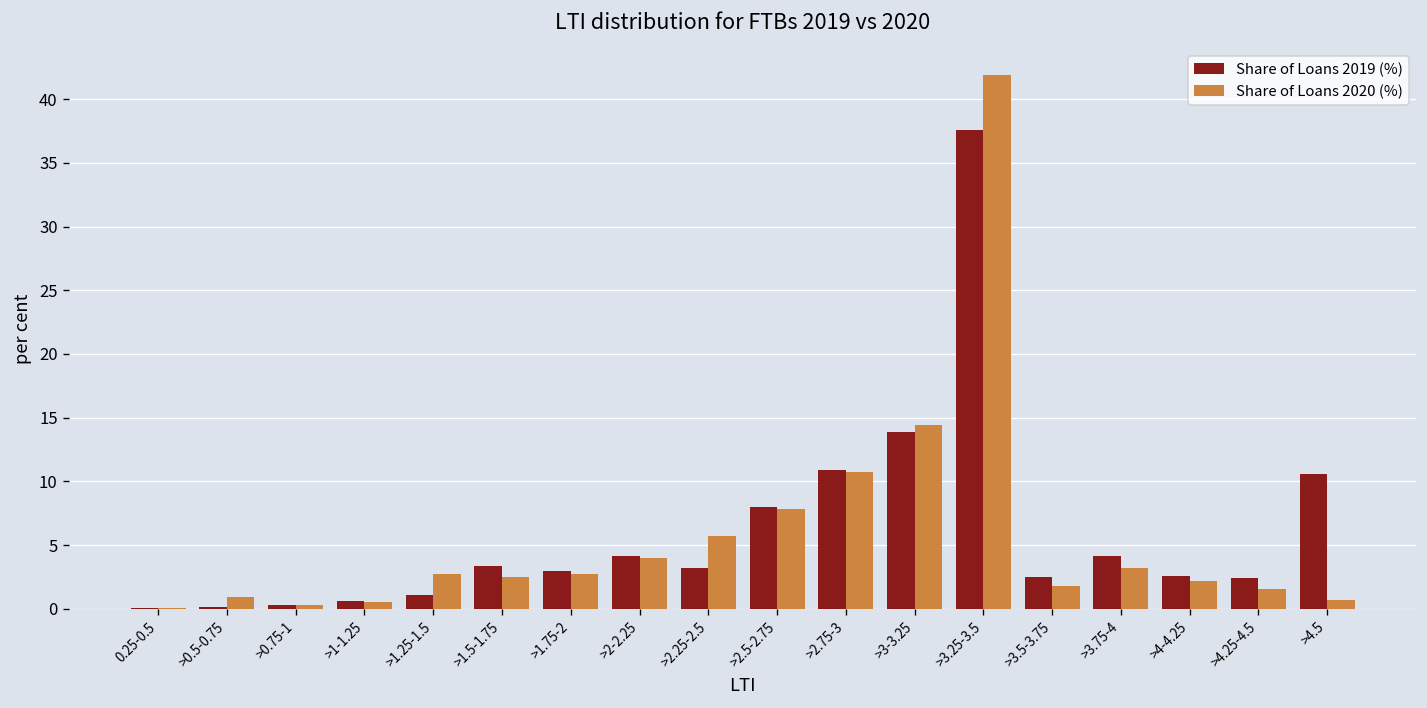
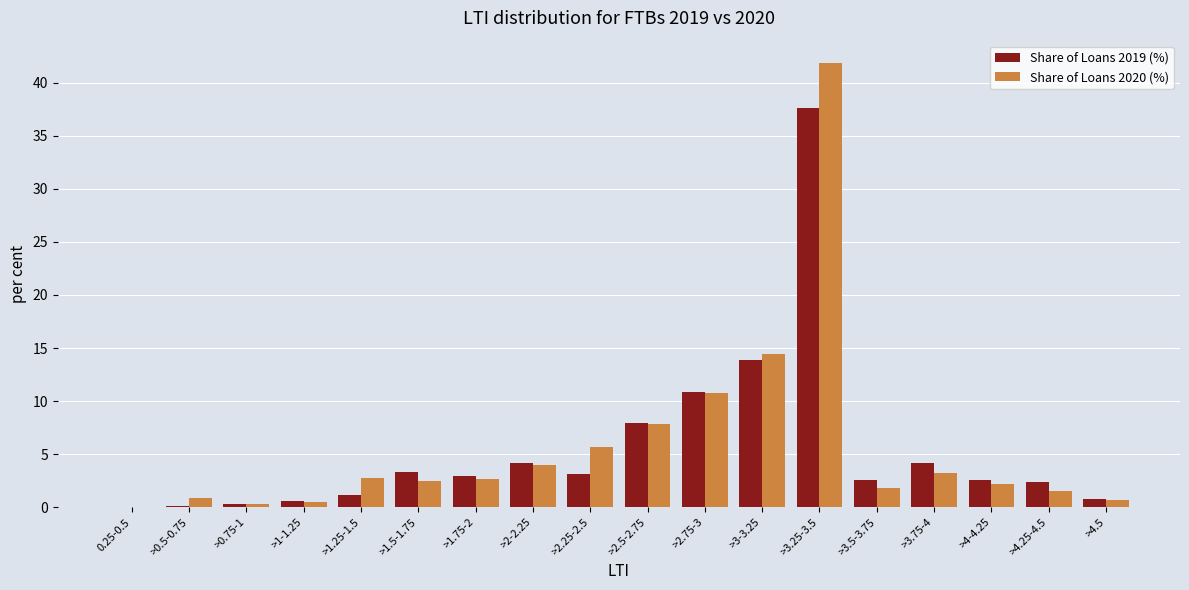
  {
    "Share of Loans 2019 (%)": {
      ">0.75-1": 0.3,
      ">1-1.25": 0.6,
      ">1.25-1.5": 1.1,
      ">1.5-1.75": 3.3,
      ">1.75-2": 3.0,
      ">2-2.25": 4.2,
      ">2.25-2.5": 3.2,
      ">2.5-2.75": 8.0,
      ">2.75-3": 10.9,
      ">3-3.25": 13.8,
      ">3.25-3.5": 37.6,
      ">3.5-3.75": 2.5,
      ">3.75-4": 4.1,
      ">4-4.25": 2.5,
      ">4.25-4.5": 2.4,
-     ">4.5": 10.6
+     ">4.5": 0.8
    },
    "Share of Loans 2020 (%)": {
      ">0.5-0.75": 0.9,
      ">0.75-1": 0.3,
      ">1-1.25": 0.5,
      ">1.25-1.5": 2.8,
      ">1.5-1.75": 2.5,
      ">1.75-2": 2.7,
      ">2-2.25": 3.9,
      ">2.25-2.5": 5.7,
      ">2.5-2.75": 7.8,
      ">2.75-3": 10.8,
      ">3-3.25": 14.4,
      ">3.25-3.5": 41.9,
      ">3.5-3.75": 1.8,
      ">3.75-4": 3.2,
      ">4-4.25": 2.2,
      ">4.25-4.5": 1.5,
      ">4.5": 0.7
    }
  }
